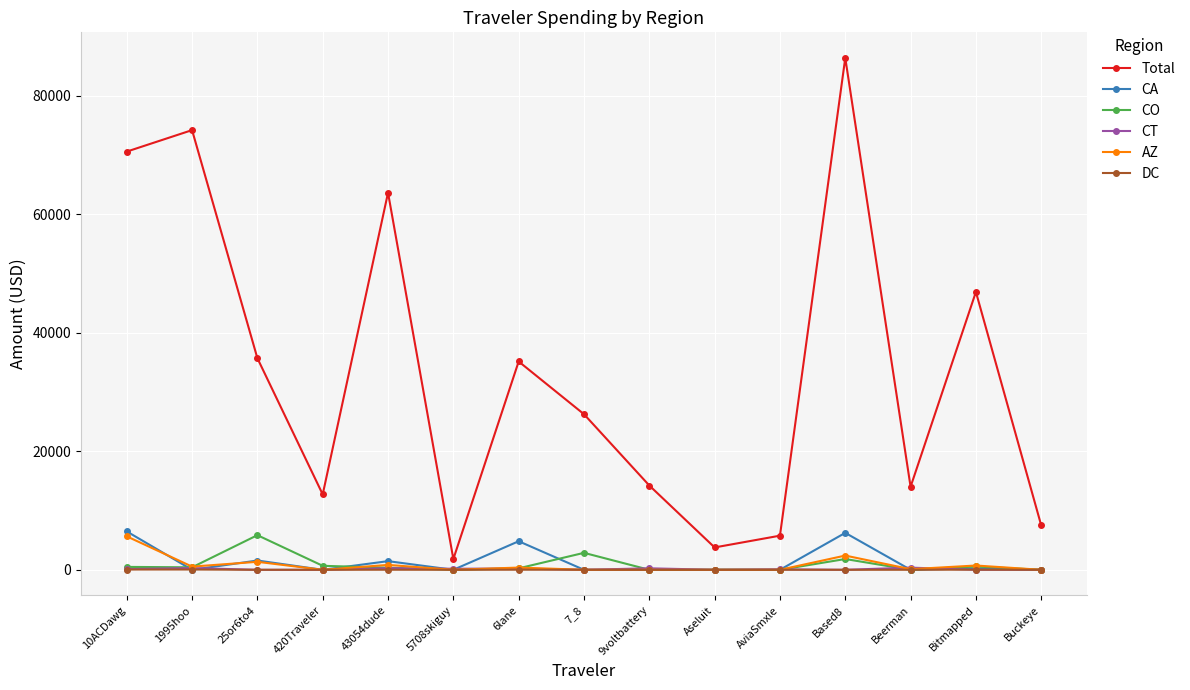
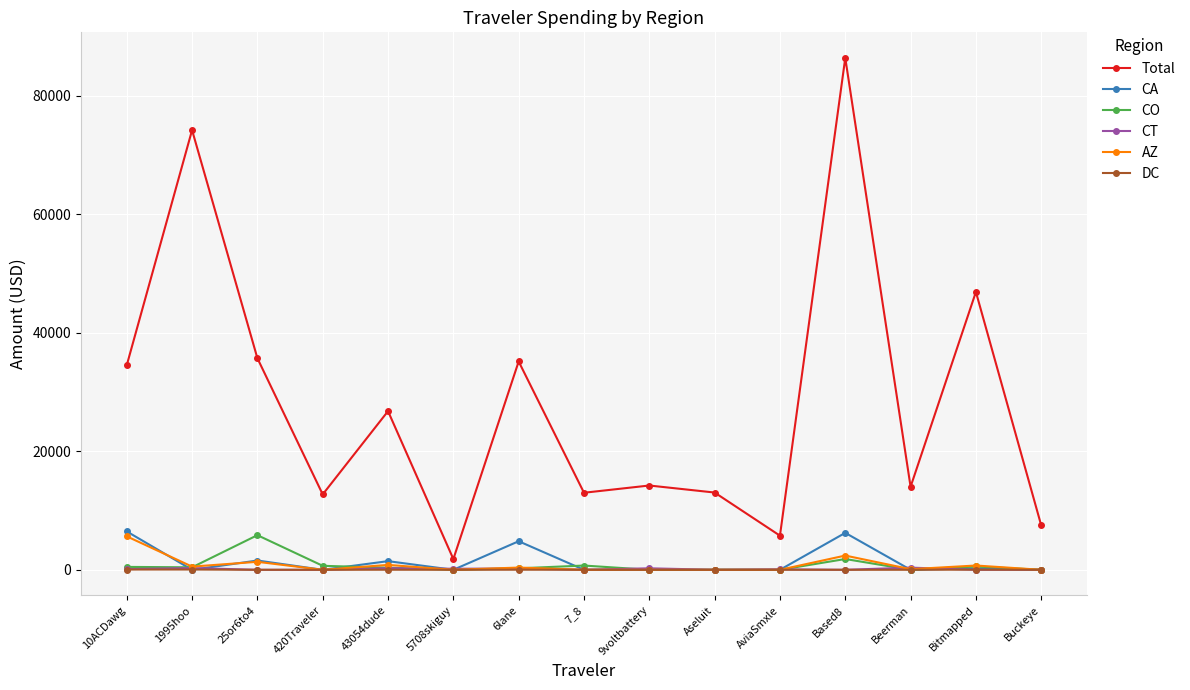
  {
    "Total": {
-     "10ACDawg": 71000,
+     "10ACDawg": 35000,
      "1995hoo": 74000,
      "25or6to4": 36000,
      "420Traveler": 13000,
-     "43054dude": 64000,
+     "43054dude": 27000,
      "5708skiguy": 2000,
      "6lane": 35000,
-     "7_8": 26000,
+     "7_8": 13000,
      "9voltbattery": 14000,
-     "Aseluit": 4000,
+     "Aseluit": 13000,
      "AviaSmxle": 6000,
      "Based8": 86000,
      "Beerman": 14000,
      "Bitmapped": 47000,
      "Buckeye": 7000
    },
    "CA": {
      "10ACDawg": 6000,
      "43054dude": 1000,
      "6lane": 5000,
      "Based8": 6000
    },
    "CO": {
      "25or6to4": 6000,
      "420Traveler": 1000,
-     "7_8": 3000,
+     "7_8": 1000,
      "Based8": 2000
    },
    "AZ": {
      "10ACDawg": 6000,
      "43054dude": 1000,
      "Based8": 2000
    }
  }
